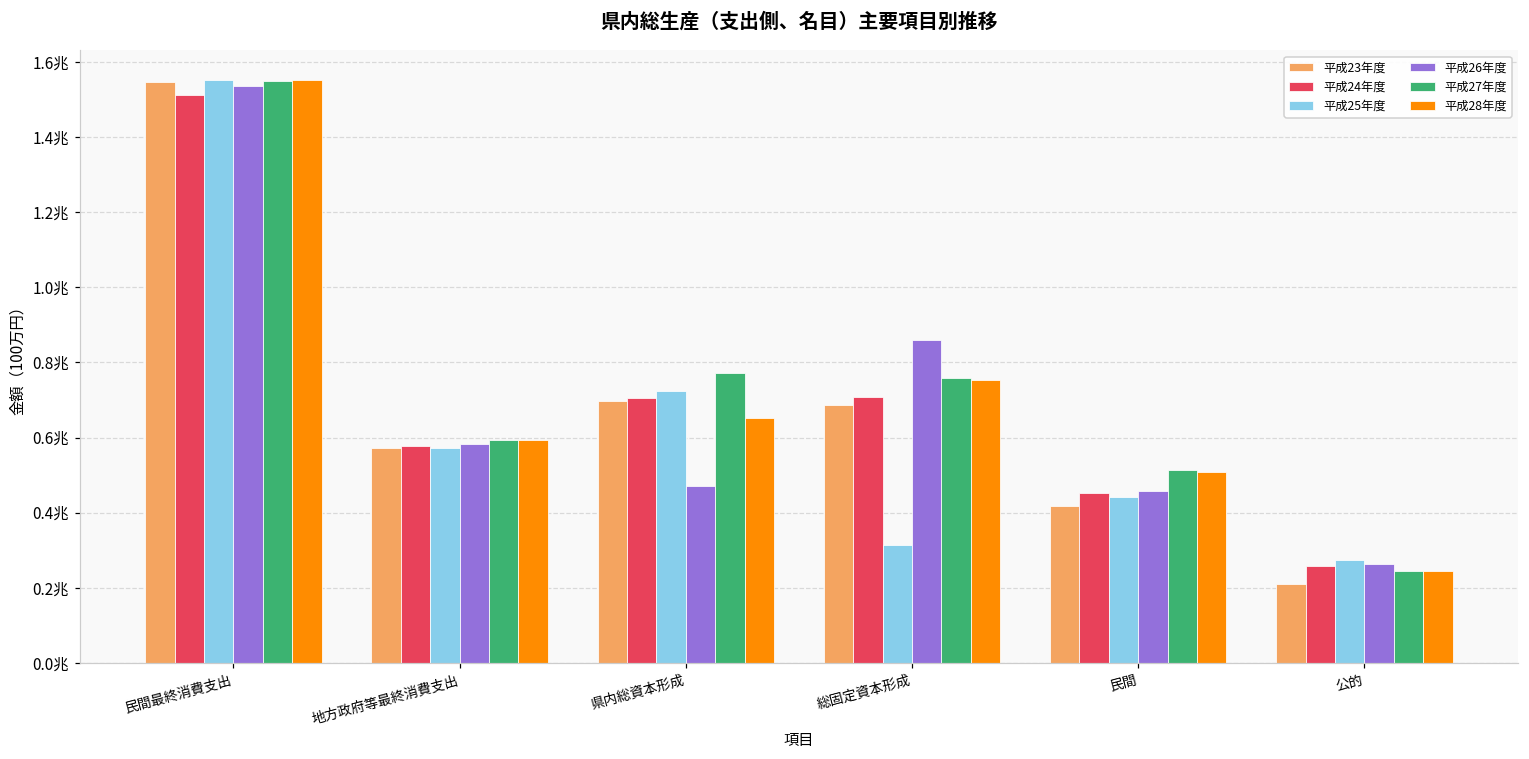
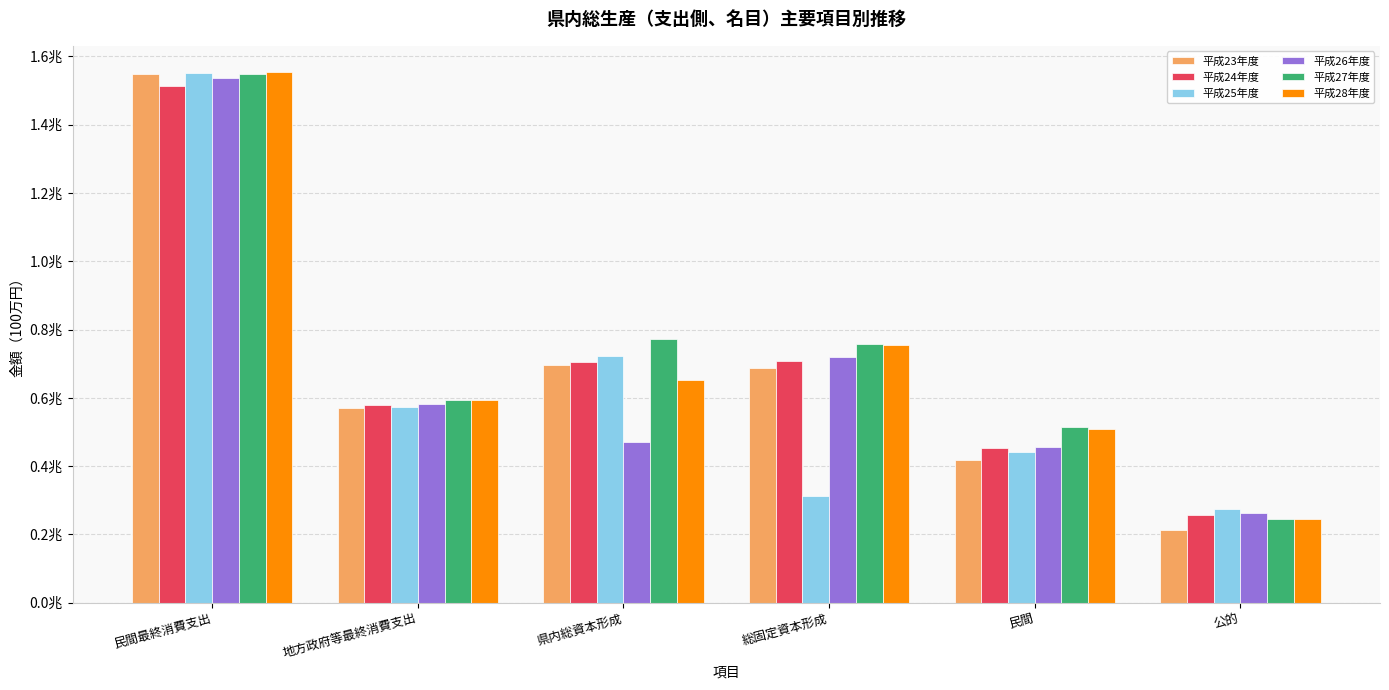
  {
    "平成23年度": {
      "民間最終消費支出": "1.55兆",
      "地方政府等最終消費支出": "0.57兆",
      "県内総資本形成": "0.70兆",
      "総固定資本形成": "0.69兆",
      "民間": "0.42兆",
      "公的": "0.21兆"
    },
    "平成24年度": {
      "民間最終消費支出": "1.51兆",
      "地方政府等最終消費支出": "0.58兆",
      "県内総資本形成": "0.70兆",
      "総固定資本形成": "0.71兆",
      "民間": "0.45兆",
      "公的": "0.26兆"
    },
    "平成25年度": {
      "民間最終消費支出": "1.55兆",
      "地方政府等最終消費支出": "0.57兆",
      "県内総資本形成": "0.72兆",
      "総固定資本形成": "0.31兆",
      "民間": "0.44兆",
      "公的": "0.27兆"
    },
    "平成26年度": {
      "民間最終消費支出": "1.54兆",
      "地方政府等最終消費支出": "0.58兆",
      "県内総資本形成": "0.47兆",
-     "総固定資本形成": "0.86兆",
+     "総固定資本形成": "0.72兆",
      "民間": "0.46兆",
      "公的": "0.26兆"
    },
    "平成27年度": {
      "民間最終消費支出": "1.55兆",
      "地方政府等最終消費支出": "0.59兆",
      "県内総資本形成": "0.77兆",
      "総固定資本形成": "0.76兆",
      "民間": "0.51兆",
      "公的": "0.24兆"
    },
    "平成28年度": {
      "民間最終消費支出": "1.55兆",
      "地方政府等最終消費支出": "0.59兆",
      "県内総資本形成": "0.65兆",
      "総固定資本形成": "0.75兆",
      "民間": "0.51兆",
      "公的": "0.24兆"
    }
  }
